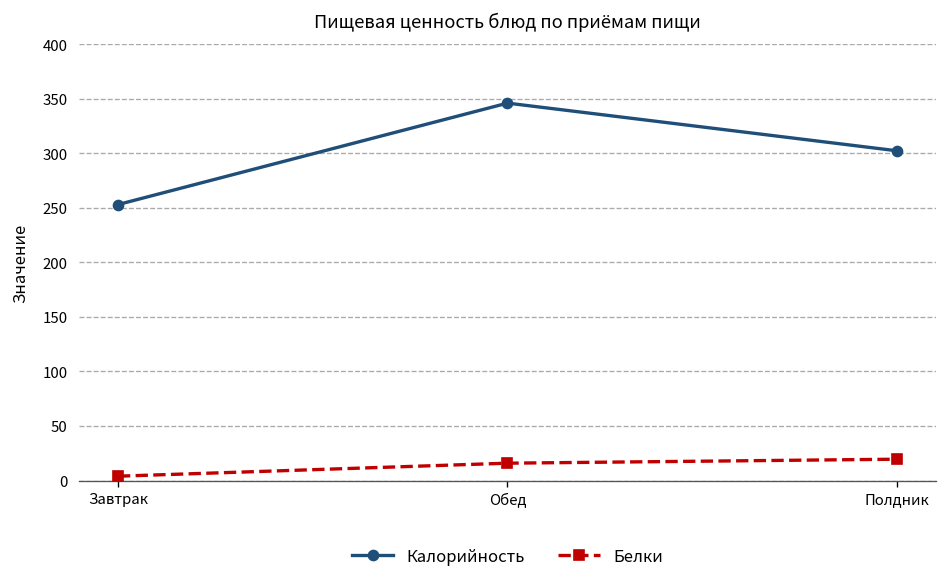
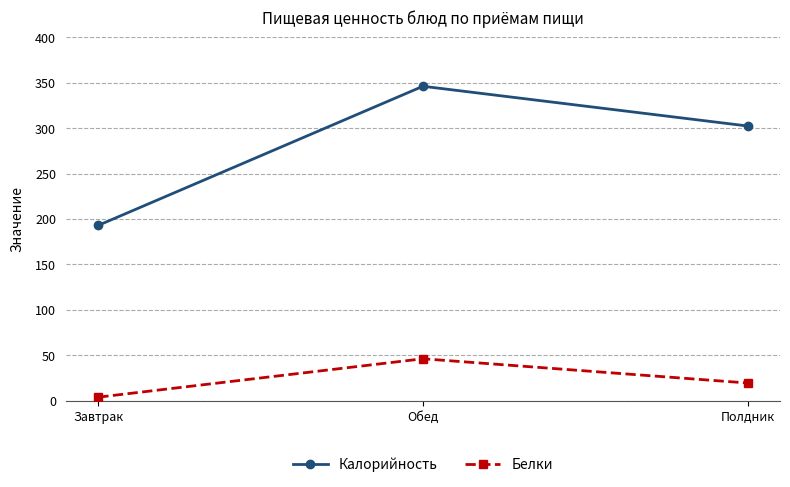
  {
    "Калорийность": {
-     "Завтрак": 250,
+     "Завтрак": 190,
      "Обед": 350,
      "Полдник": 300
    },
    "Белки": {
      "Завтрак": 0,
-     "Обед": 20,
+     "Обед": 50,
      "Полдник": 20
    }
  }
